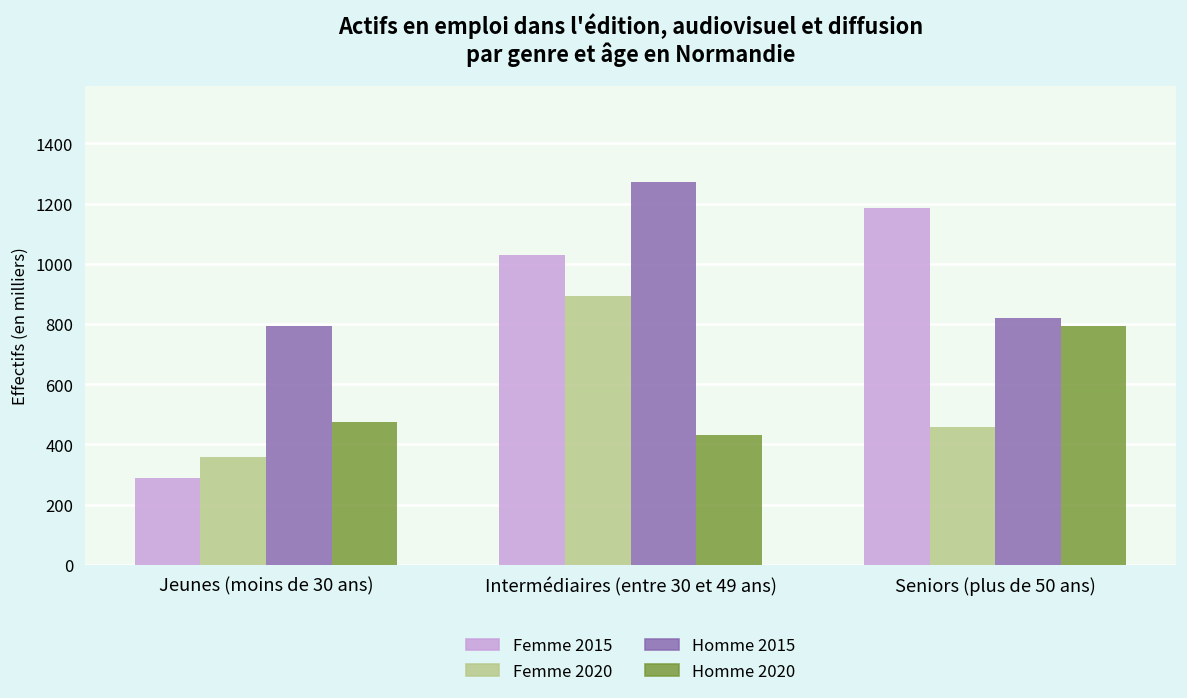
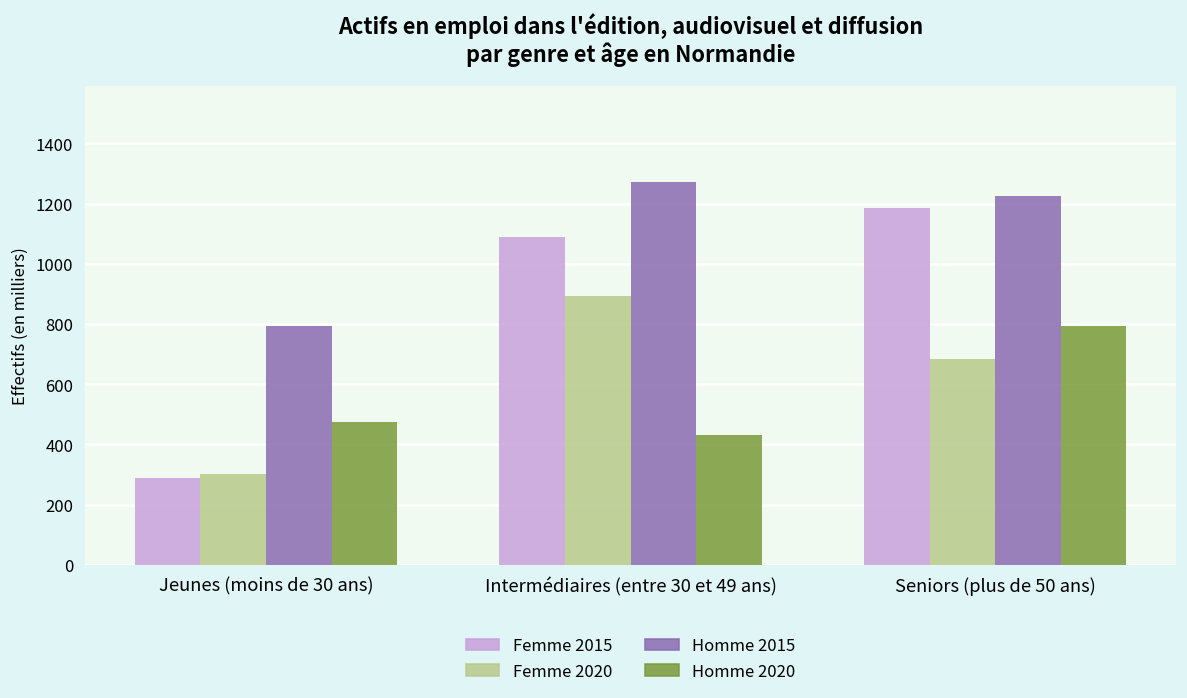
  {
    "Femme 2015": {
      "Jeunes (moins de 30 ans)": 290,
-     "Intermédiaires (entre 30 et 49 ans)": 1030,
+     "Intermédiaires (entre 30 et 49 ans)": 1090,
      "Seniors (plus de 50 ans)": 1180
    },
    "Femme 2020": {
-     "Jeunes (moins de 30 ans)": 360,
+     "Jeunes (moins de 30 ans)": 300,
      "Intermédiaires (entre 30 et 49 ans)": 890,
-     "Seniors (plus de 50 ans)": 460
+     "Seniors (plus de 50 ans)": 680
    },
    "Homme 2015": {
      "Jeunes (moins de 30 ans)": 790,
      "Intermédiaires (entre 30 et 49 ans)": 1270,
-     "Seniors (plus de 50 ans)": 820
+     "Seniors (plus de 50 ans)": 1230
    },
    "Homme 2020": {
      "Jeunes (moins de 30 ans)": 470,
      "Intermédiaires (entre 30 et 49 ans)": 430,
      "Seniors (plus de 50 ans)": 790
    }
  }
